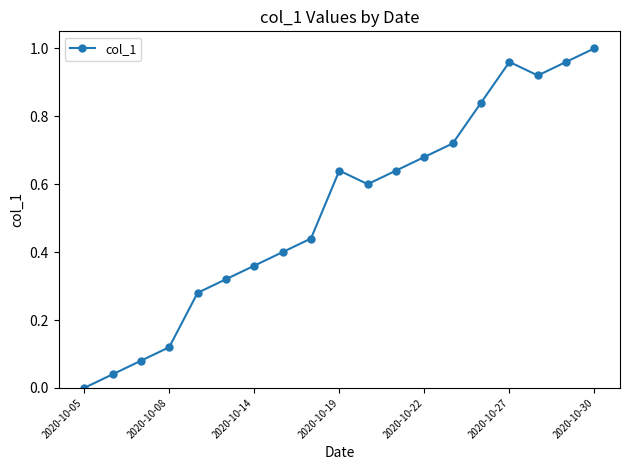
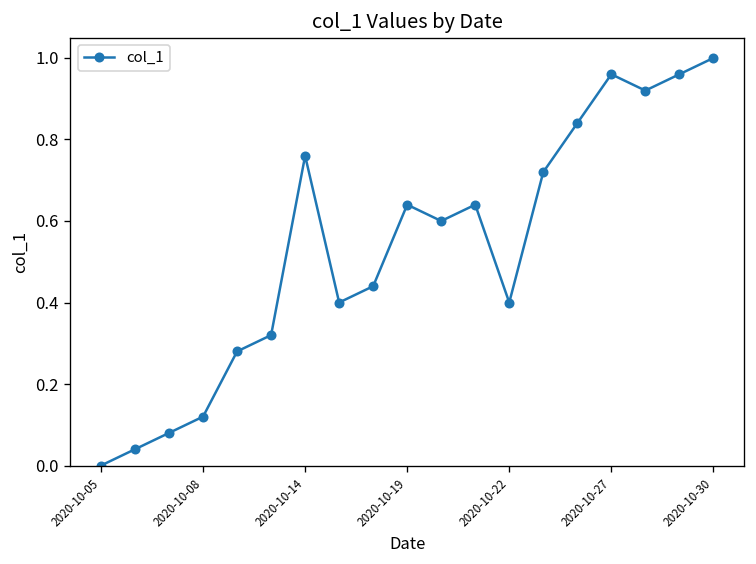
  {
    "2020-10-05": 0.00,
    "2020-10-08": 0.12,
-   "2020-10-14": 0.36,
+   "2020-10-14": 0.76,
    "2020-10-19": 0.64,
-   "2020-10-22": 0.68,
+   "2020-10-22": 0.40,
    "2020-10-27": 0.96,
    "2020-10-30": 1.00
  }
